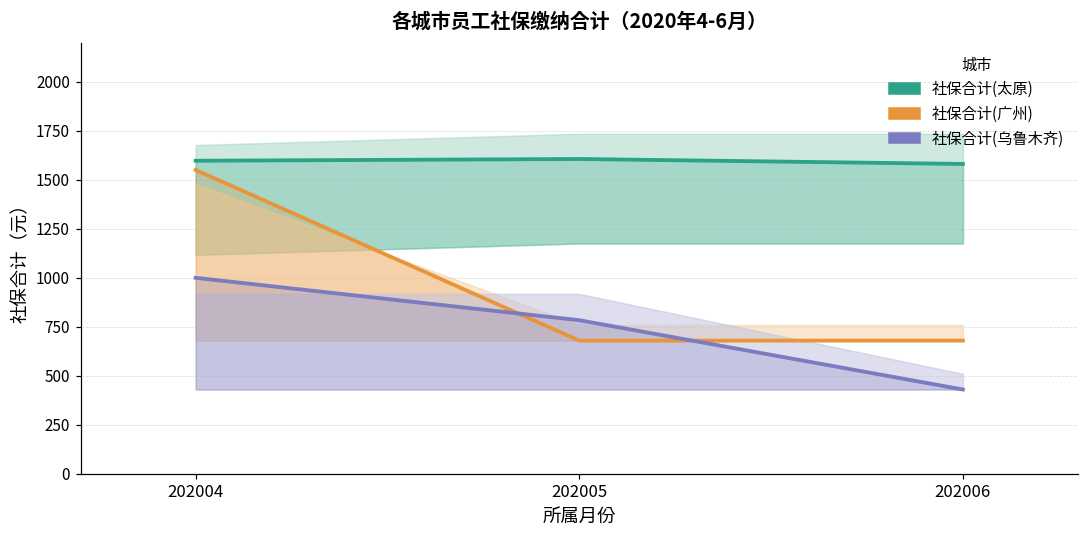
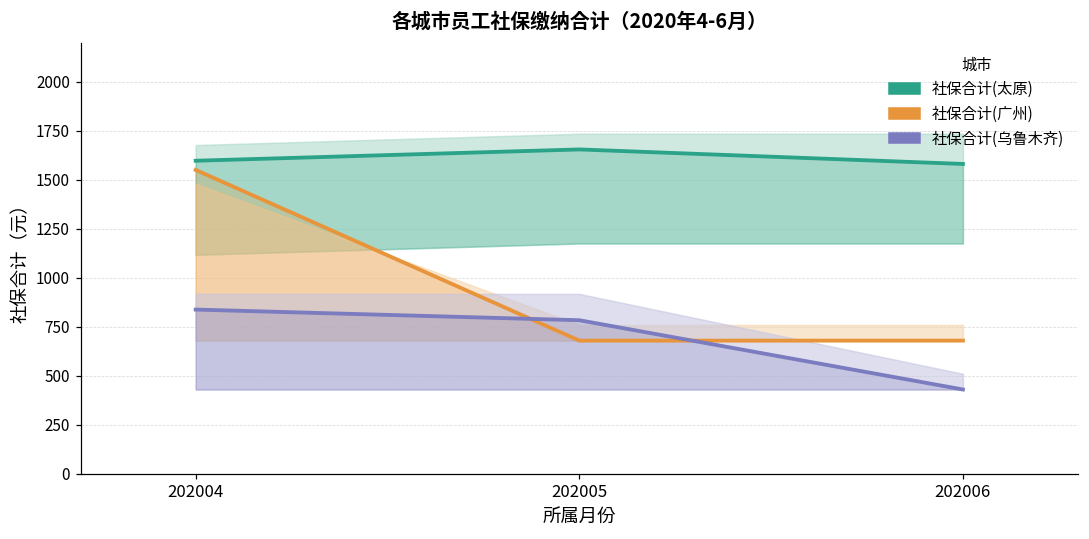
  {
    "社保合计(太原)": {
      "202004": 1600,
-     "202005": 1610,
+     "202005": 1660,
      "202006": 1580
    },
    "社保合计(广州)": {
      "202004": 1550,
      "202005": 680,
      "202006": 680
    },
    "社保合计(乌鲁木齐)": {
-     "202004": 1000,
+     "202004": 840,
      "202005": 780,
      "202006": 430
    }
  }
